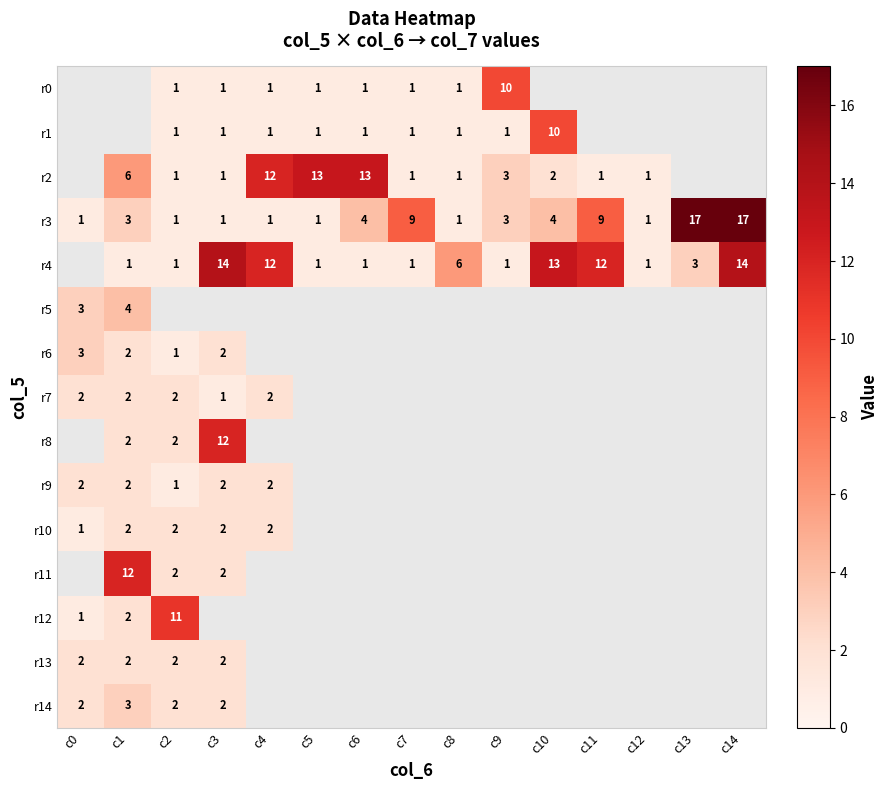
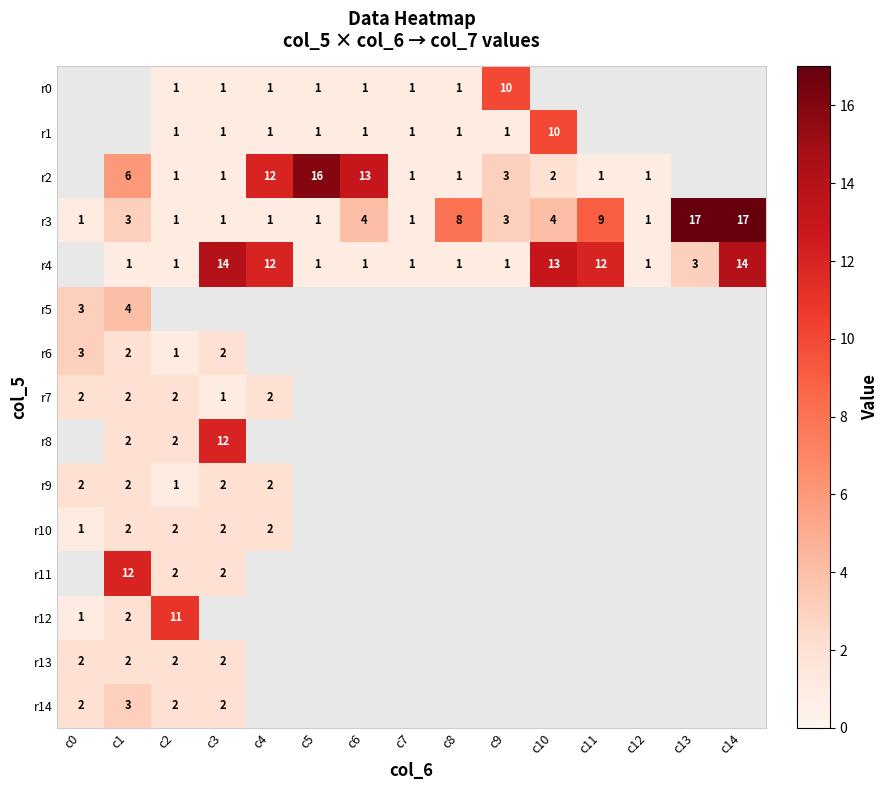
  {
    "r0": {
      "c2": 1,
      "c3": 1,
      "c4": 1,
      "c5": 1,
      "c6": 1,
      "c7": 1,
      "c8": 1,
      "c9": 10
    },
    "r1": {
      "c2": 1,
      "c3": 1,
      "c4": 1,
      "c5": 1,
      "c6": 1,
      "c7": 1,
      "c8": 1,
      "c9": 1,
      "c10": 10
    },
    "r2": {
      "c1": 6,
      "c2": 1,
      "c3": 1,
      "c4": 12,
-     "c5": 13,
+     "c5": 16,
      "c6": 13,
      "c7": 1,
      "c8": 1,
      "c9": 3,
      "c10": 2,
      "c11": 1,
      "c12": 1
    },
    "r3": {
      "c0": 1,
      "c1": 3,
      "c2": 1,
      "c3": 1,
      "c4": 1,
      "c5": 1,
      "c6": 4,
-     "c7": 9,
-     "c8": 1,
+     "c7": 1,
+     "c8": 8,
      "c9": 3,
      "c10": 4,
      "c11": 9,
      "c12": 1,
      "c13": 17,
      "c14": 17
    },
    "r4": {
      "c1": 1,
      "c2": 1,
      "c3": 14,
      "c4": 12,
      "c5": 1,
      "c6": 1,
      "c7": 1,
-     "c8": 6,
+     "c8": 1,
      "c9": 1,
      "c10": 13,
      "c11": 12,
      "c12": 1,
      "c13": 3,
      "c14": 14
    },
    "r5": {
      "c0": 3,
      "c1": 4
    },
    "r6": {
      "c0": 3,
      "c1": 2,
      "c2": 1,
      "c3": 2
    },
    "r7": {
      "c0": 2,
      "c1": 2,
      "c2": 2,
      "c3": 1,
      "c4": 2
    },
    "r8": {
      "c1": 2,
      "c2": 2,
      "c3": 12
    },
    "r9": {
      "c0": 2,
      "c1": 2,
      "c2": 1,
      "c3": 2,
      "c4": 2
    },
    "r10": {
      "c0": 1,
      "c1": 2,
      "c2": 2,
      "c3": 2,
      "c4": 2
    },
    "r11": {
      "c1": 12,
      "c2": 2,
      "c3": 2
    },
    "r12": {
      "c0": 1,
      "c1": 2,
      "c2": 11
    },
    "r13": {
      "c0": 2,
      "c1": 2,
      "c2": 2,
      "c3": 2
    },
    "r14": {
      "c0": 2,
      "c1": 3,
      "c2": 2,
      "c3": 2
    }
  }
